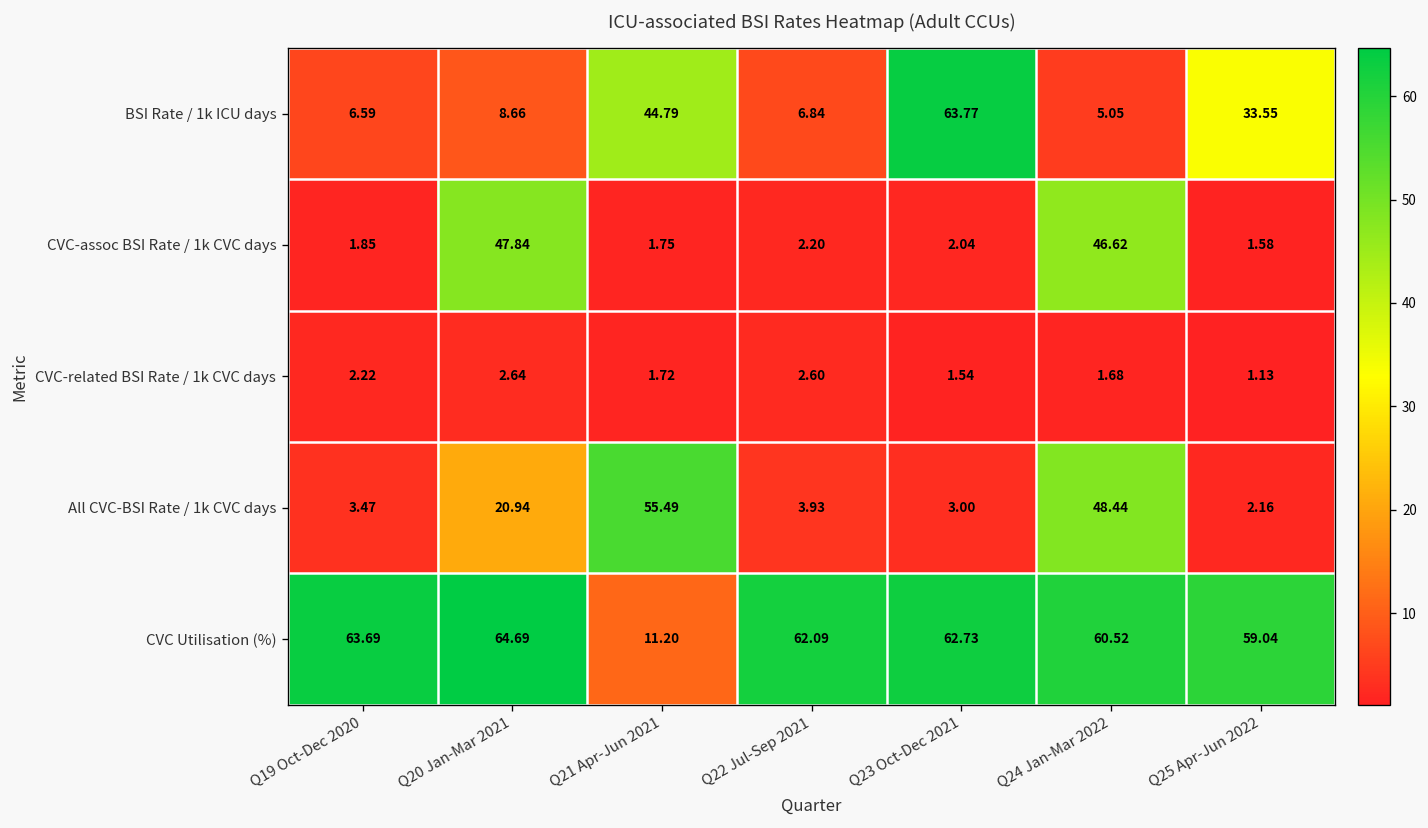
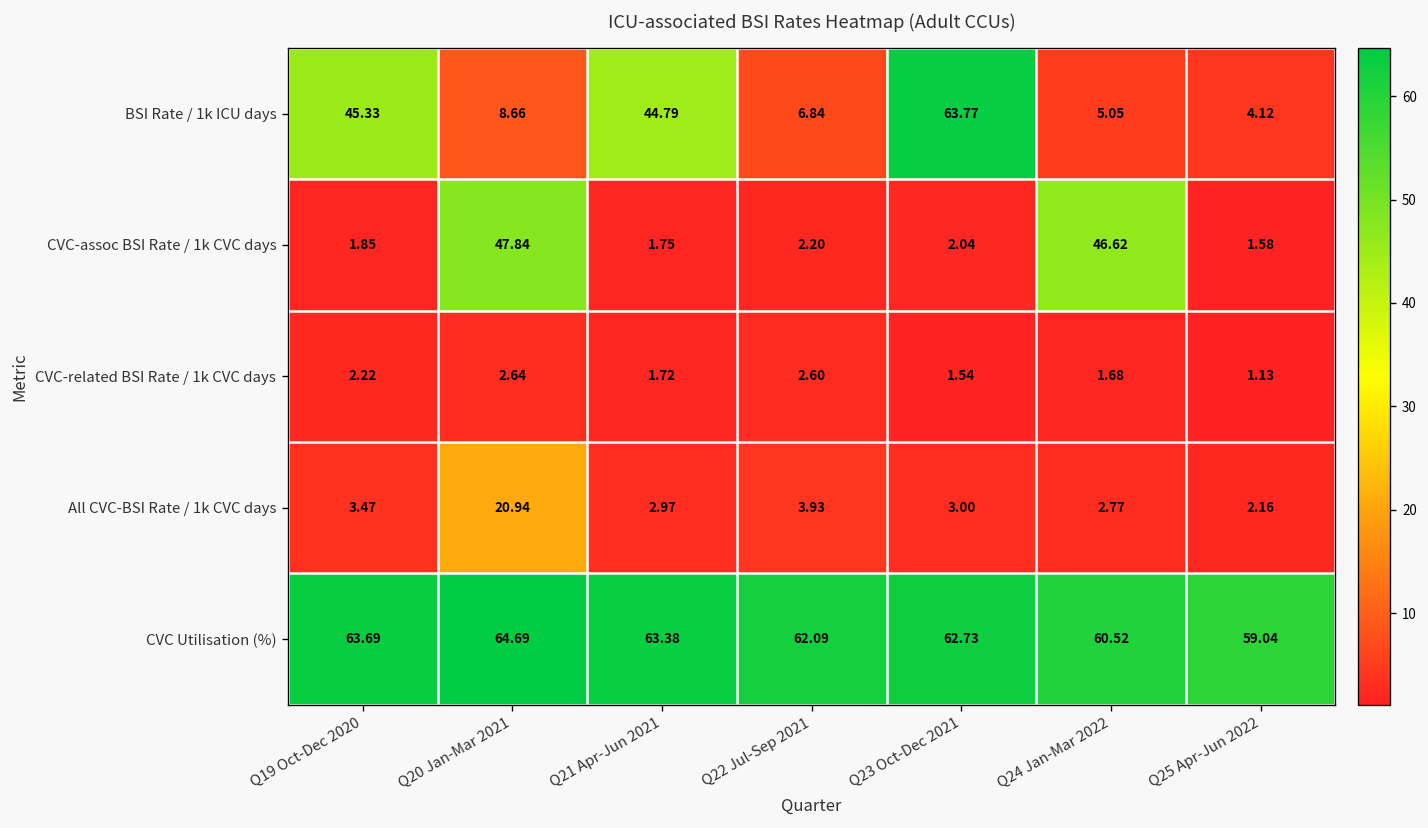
  {
    "BSI Rate / 1k ICU days": {
-     "Q19 Oct-Dec 2020": 6.59,
+     "Q19 Oct-Dec 2020": 45.33,
      "Q20 Jan-Mar 2021": 8.66,
      "Q21 Apr-Jun 2021": 44.79,
      "Q22 Jul-Sep 2021": 6.84,
      "Q23 Oct-Dec 2021": 63.77,
      "Q24 Jan-Mar 2022": 5.05,
-     "Q25 Apr-Jun 2022": 33.55
+     "Q25 Apr-Jun 2022": 4.12
    },
    "CVC-assoc BSI Rate / 1k CVC days": {
      "Q19 Oct-Dec 2020": 1.85,
      "Q20 Jan-Mar 2021": 47.84,
      "Q21 Apr-Jun 2021": 1.75,
      "Q22 Jul-Sep 2021": 2.20,
      "Q23 Oct-Dec 2021": 2.04,
      "Q24 Jan-Mar 2022": 46.62,
      "Q25 Apr-Jun 2022": 1.58
    },
    "CVC-related BSI Rate / 1k CVC days": {
      "Q19 Oct-Dec 2020": 2.22,
      "Q20 Jan-Mar 2021": 2.64,
      "Q21 Apr-Jun 2021": 1.72,
      "Q22 Jul-Sep 2021": 2.60,
      "Q23 Oct-Dec 2021": 1.54,
      "Q24 Jan-Mar 2022": 1.68,
      "Q25 Apr-Jun 2022": 1.13
    },
    "All CVC-BSI Rate / 1k CVC days": {
      "Q19 Oct-Dec 2020": 3.47,
      "Q20 Jan-Mar 2021": 20.94,
-     "Q21 Apr-Jun 2021": 55.49,
+     "Q21 Apr-Jun 2021": 2.97,
      "Q22 Jul-Sep 2021": 3.93,
      "Q23 Oct-Dec 2021": 3.00,
-     "Q24 Jan-Mar 2022": 48.44,
+     "Q24 Jan-Mar 2022": 2.77,
      "Q25 Apr-Jun 2022": 2.16
    },
    "CVC Utilisation (%)": {
      "Q19 Oct-Dec 2020": 63.69,
      "Q20 Jan-Mar 2021": 64.69,
-     "Q21 Apr-Jun 2021": 11.20,
+     "Q21 Apr-Jun 2021": 63.38,
      "Q22 Jul-Sep 2021": 62.09,
      "Q23 Oct-Dec 2021": 62.73,
      "Q24 Jan-Mar 2022": 60.52,
      "Q25 Apr-Jun 2022": 59.04
    }
  }
